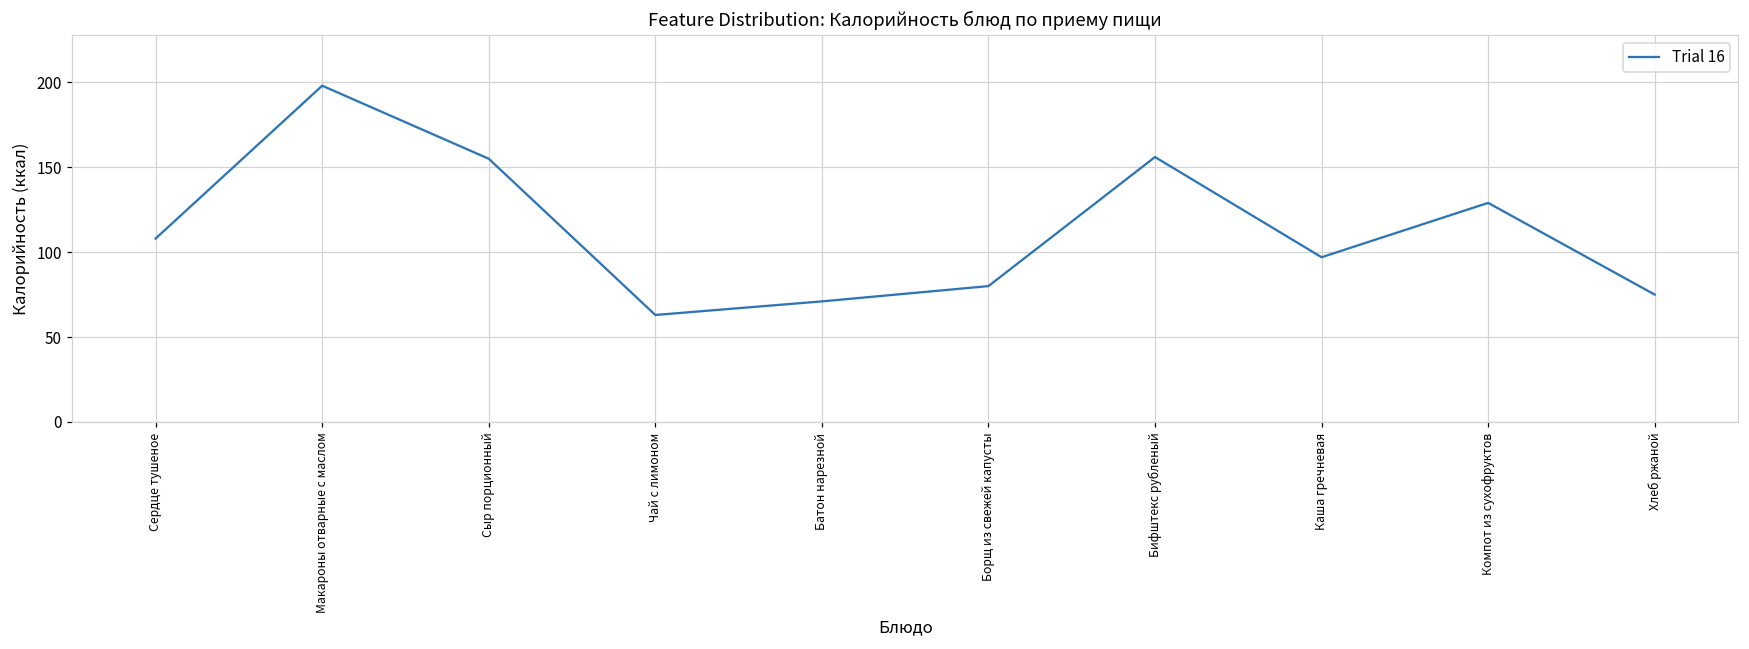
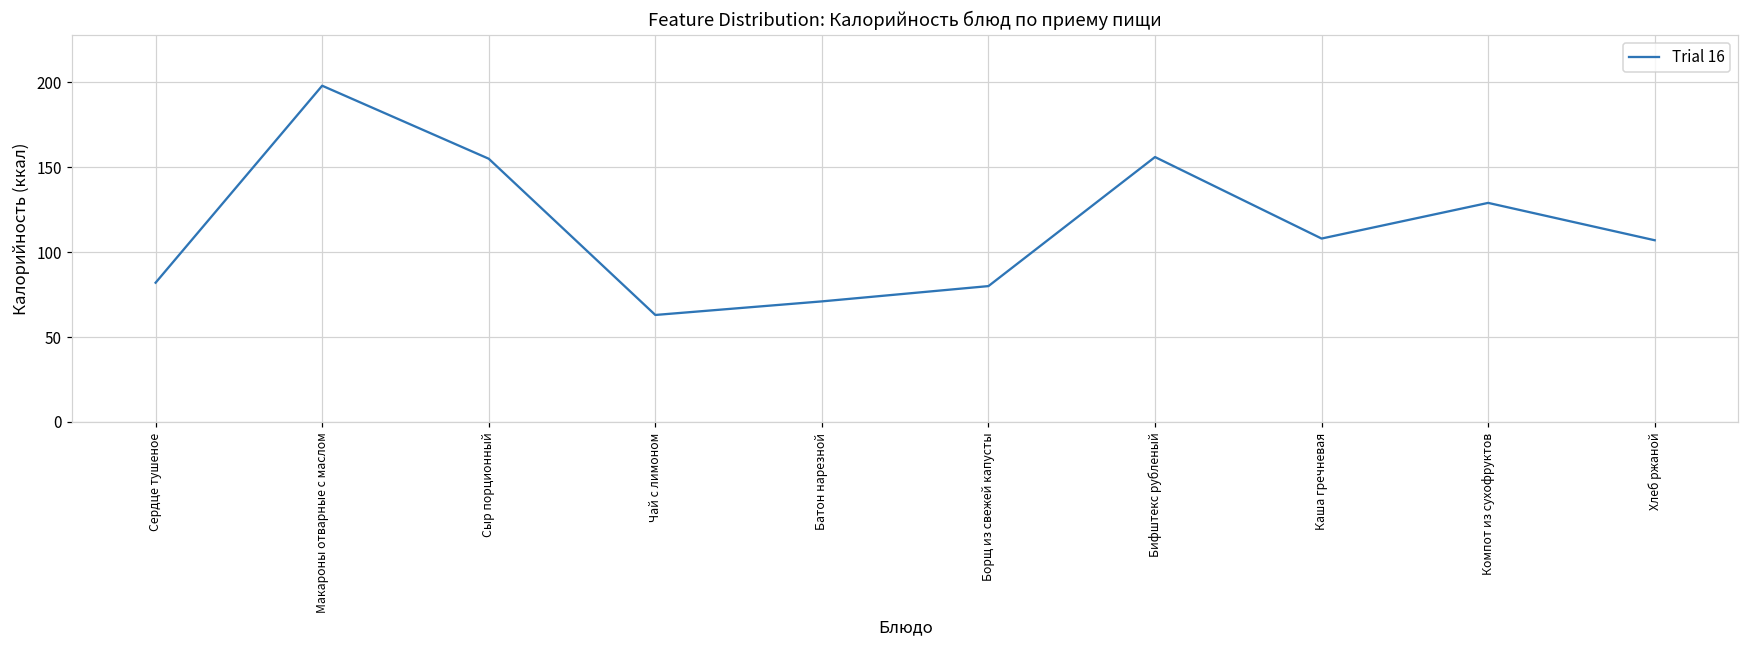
  {
-   "Сердце тушеное": 108,
+   "Сердце тушеное": 82,
    "Макароны отварные с маслом": 198,
    "Сыр порционный": 155,
    "Чай с лимоном": 63,
    "Батон нарезной": 71,
    "Борщ из свежей капусты": 80,
    "Бифштекс рубленый": 156,
-   "Каша гречневая": 97,
+   "Каша гречневая": 108,
    "Компот из сухофруктов": 129,
-   "Хлеб ржаной": 75
+   "Хлеб ржаной": 107
  }
